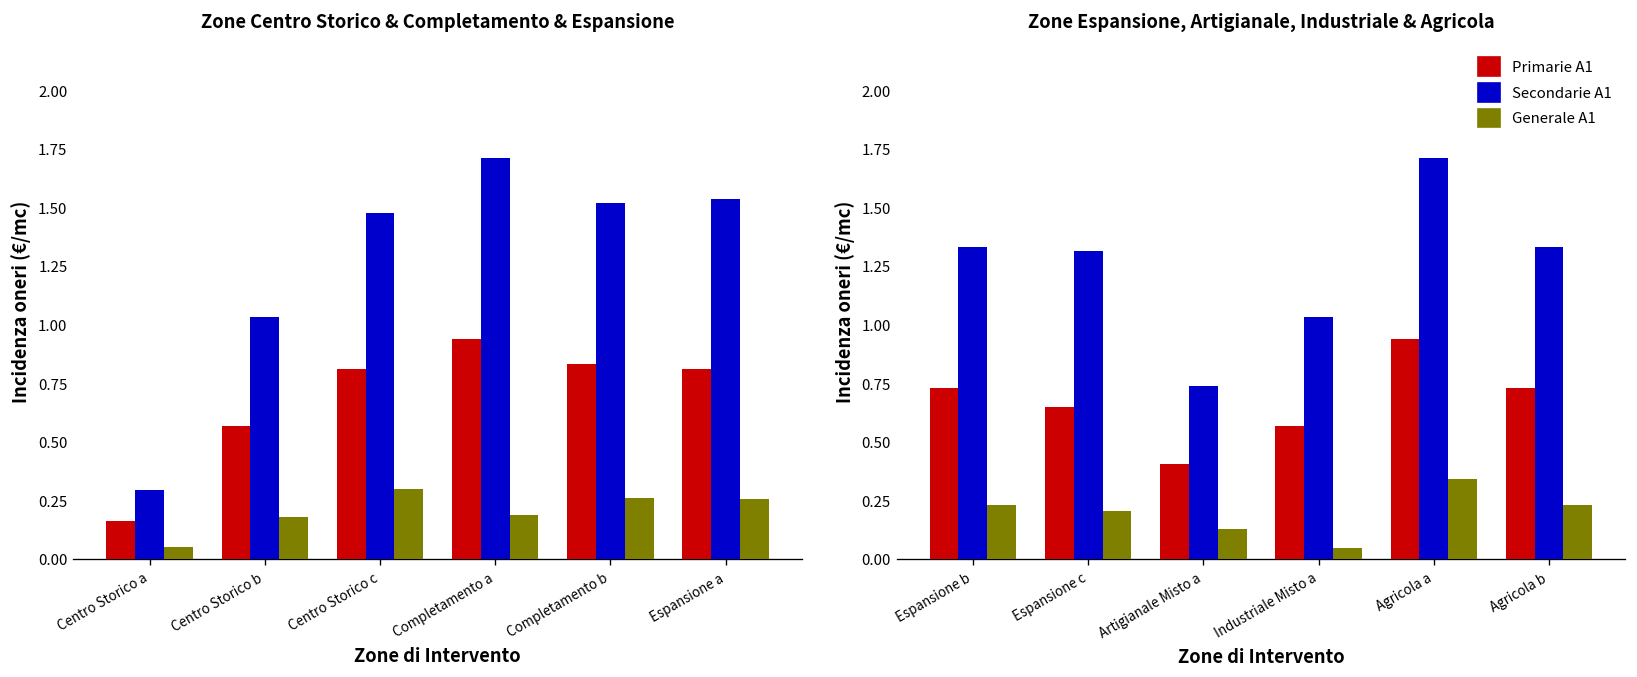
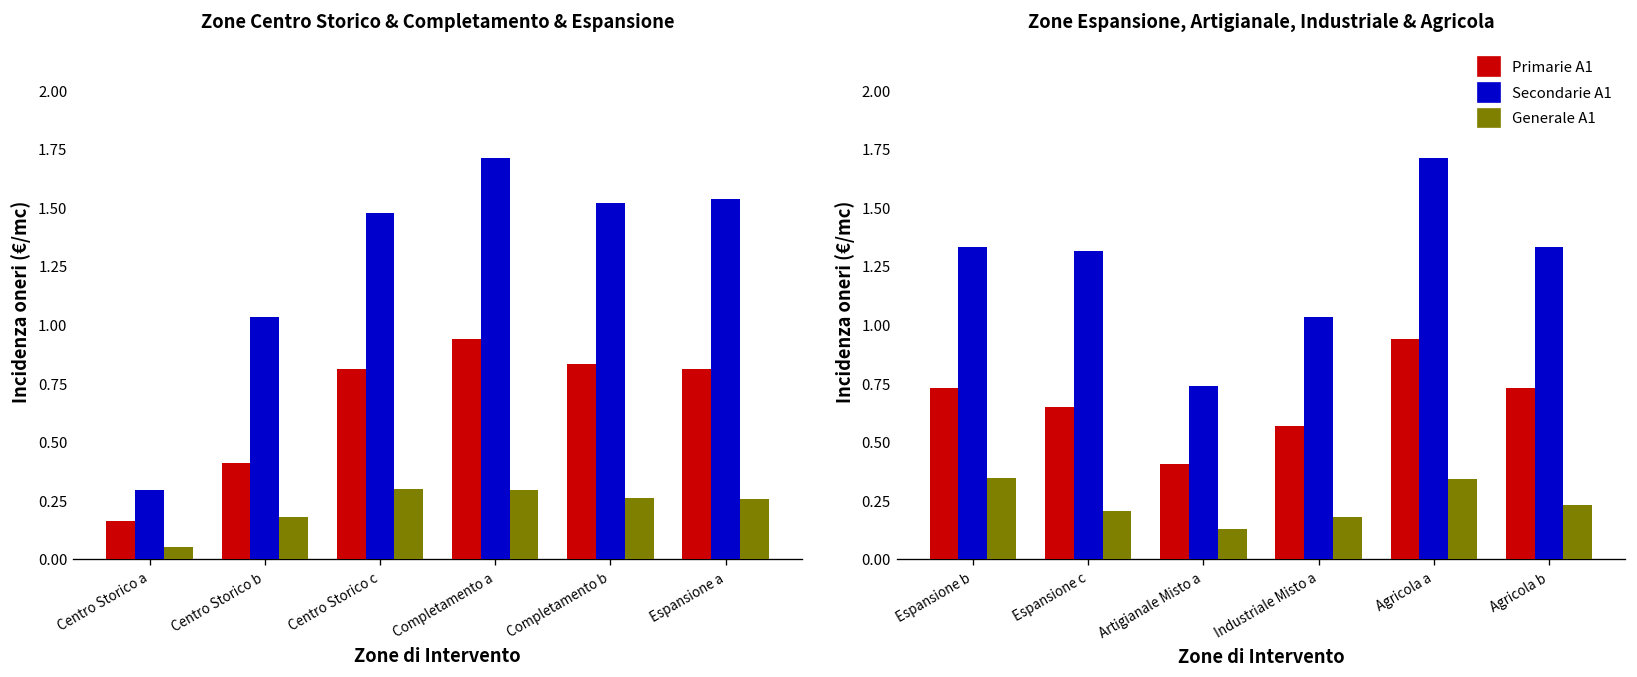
  {
    "Zone Centro Storico & Completamento & Espansione": {
      "Primarie A1": {
        "Centro Storico a": 0.16,
-       "Centro Storico b": 0.57,
+       "Centro Storico b": 0.41,
        "Centro Storico c": 0.81,
        "Completamento a": 0.94,
        "Completamento b": 0.83,
        "Espansione a": 0.81
      },
      "Secondarie A1": {
        "Centro Storico a": 0.30,
        "Centro Storico b": 1.04,
        "Centro Storico c": 1.48,
        "Completamento a": 1.71,
        "Completamento b": 1.52,
        "Espansione a": 1.54
      },
      "Generale A1": {
        "Centro Storico a": 0.05,
        "Centro Storico b": 0.18,
        "Centro Storico c": 0.30,
-       "Completamento a": 0.19,
+       "Completamento a": 0.30,
        "Completamento b": 0.26,
        "Espansione a": 0.26
      }
    },
    "Zone Espansione, Artigianale, Industriale & Agricola": {
      "Primarie A1": {
        "Espansione b": 0.73,
        "Espansione c": 0.65,
        "Artigianale Misto a": 0.41,
        "Industriale Misto a": 0.57,
        "Agricola a": 0.94,
        "Agricola b": 0.73
      },
      "Secondarie A1": {
        "Espansione b": 1.33,
        "Espansione c": 1.32,
        "Artigianale Misto a": 0.74,
        "Industriale Misto a": 1.04,
        "Agricola a": 1.71,
        "Agricola b": 1.33
      },
      "Generale A1": {
-       "Espansione b": 0.23,
+       "Espansione b": 0.35,
        "Espansione c": 0.20,
        "Artigianale Misto a": 0.13,
-       "Industriale Misto a": 0.05,
+       "Industriale Misto a": 0.18,
        "Agricola a": 0.34,
        "Agricola b": 0.23
      }
    }
  }
